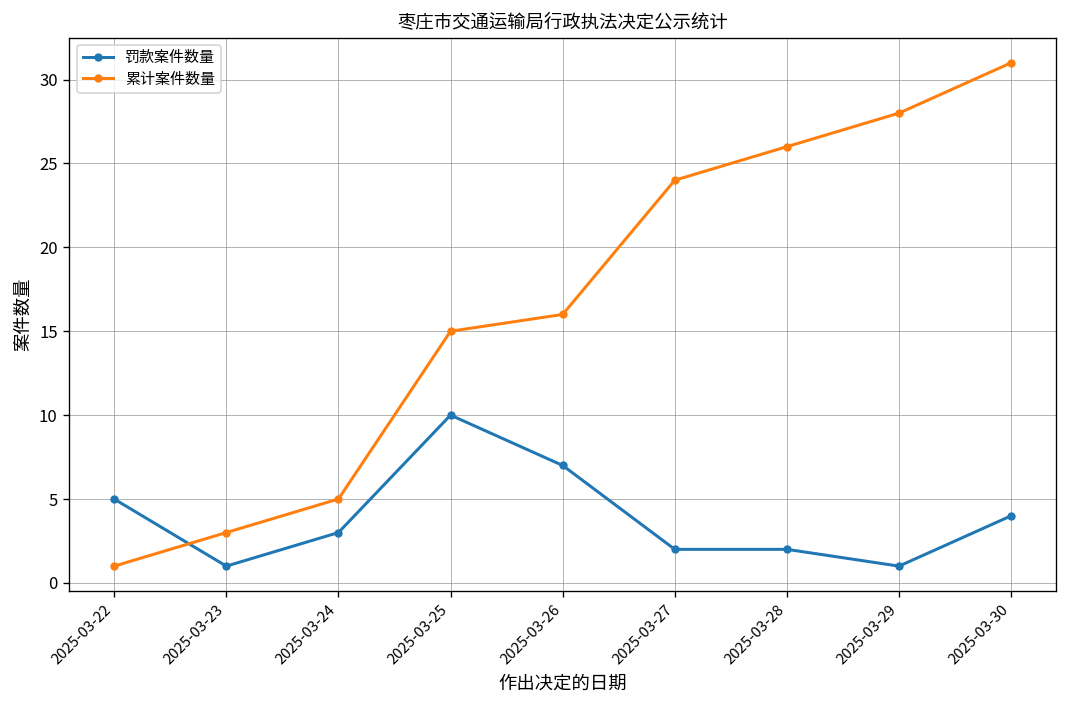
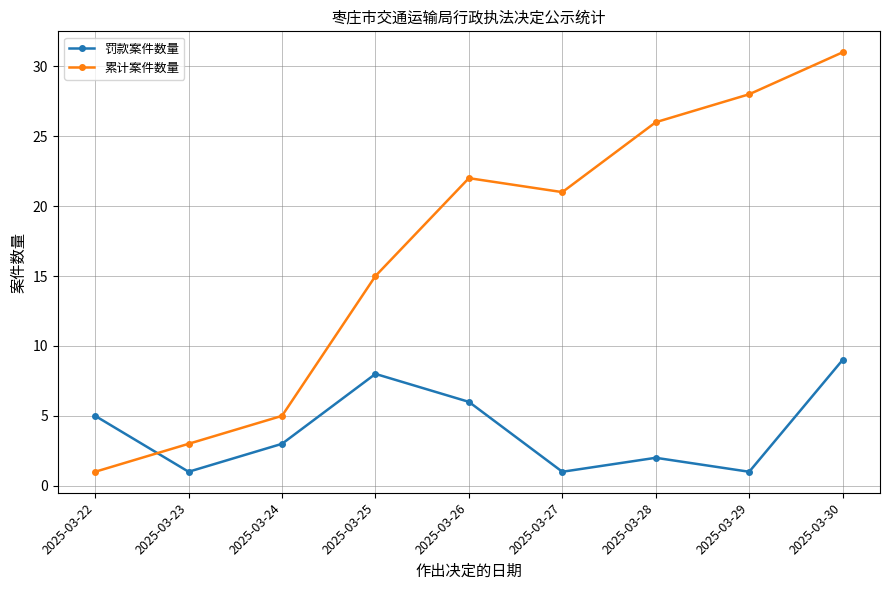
  {
    "罚款案件数量": {
      "2025-03-22": 5,
      "2025-03-23": 1,
      "2025-03-24": 3,
-     "2025-03-25": 10,
-     "2025-03-26": 7,
-     "2025-03-27": 2,
+     "2025-03-25": 8,
+     "2025-03-26": 6,
+     "2025-03-27": 1,
      "2025-03-28": 2,
      "2025-03-29": 1,
-     "2025-03-30": 4
+     "2025-03-30": 9
    },
    "累计案件数量": {
      "2025-03-22": 1,
      "2025-03-23": 3,
      "2025-03-24": 5,
      "2025-03-25": 15,
-     "2025-03-26": 16,
-     "2025-03-27": 24,
+     "2025-03-26": 22,
+     "2025-03-27": 21,
      "2025-03-28": 26,
      "2025-03-29": 28,
      "2025-03-30": 31
    }
  }
